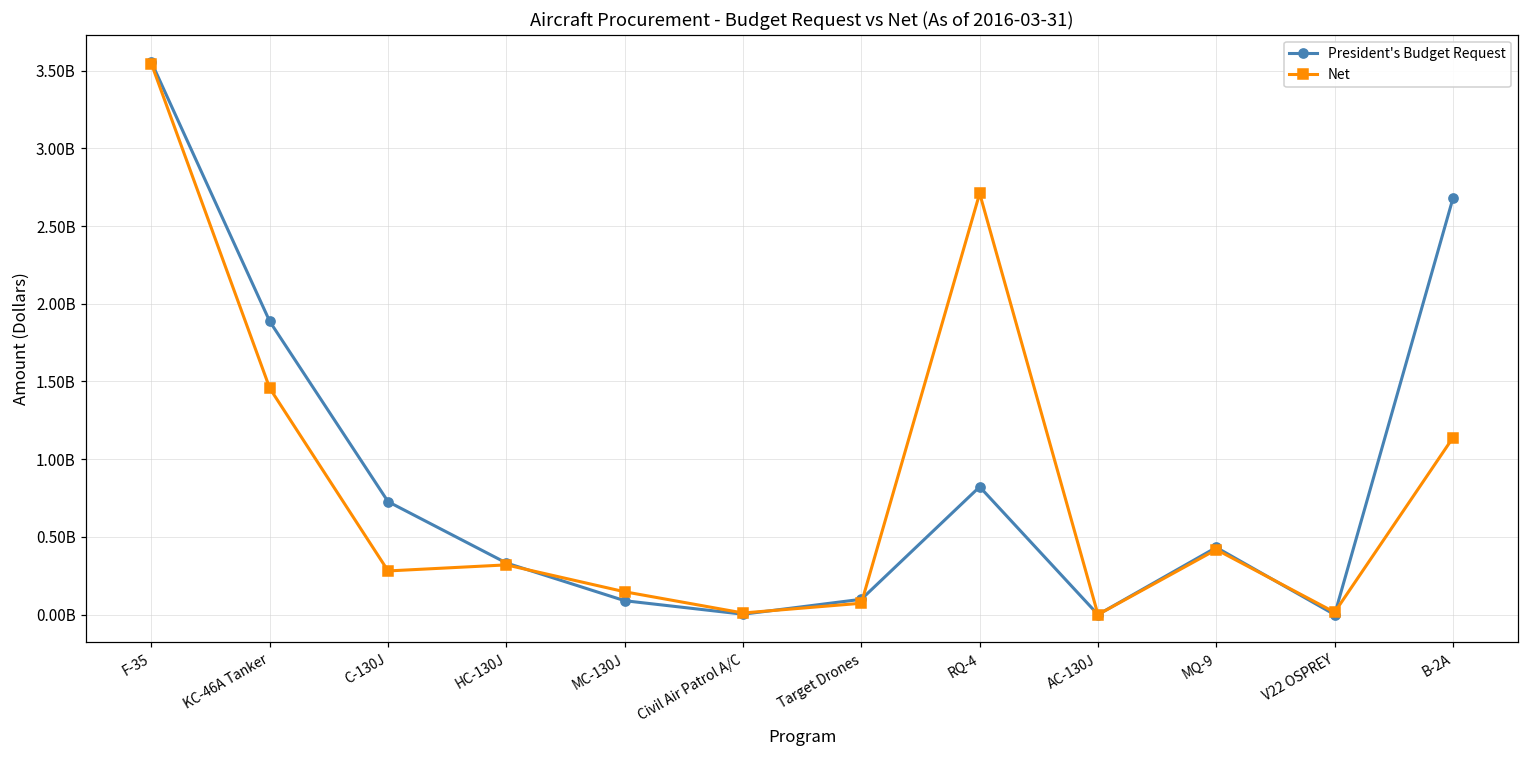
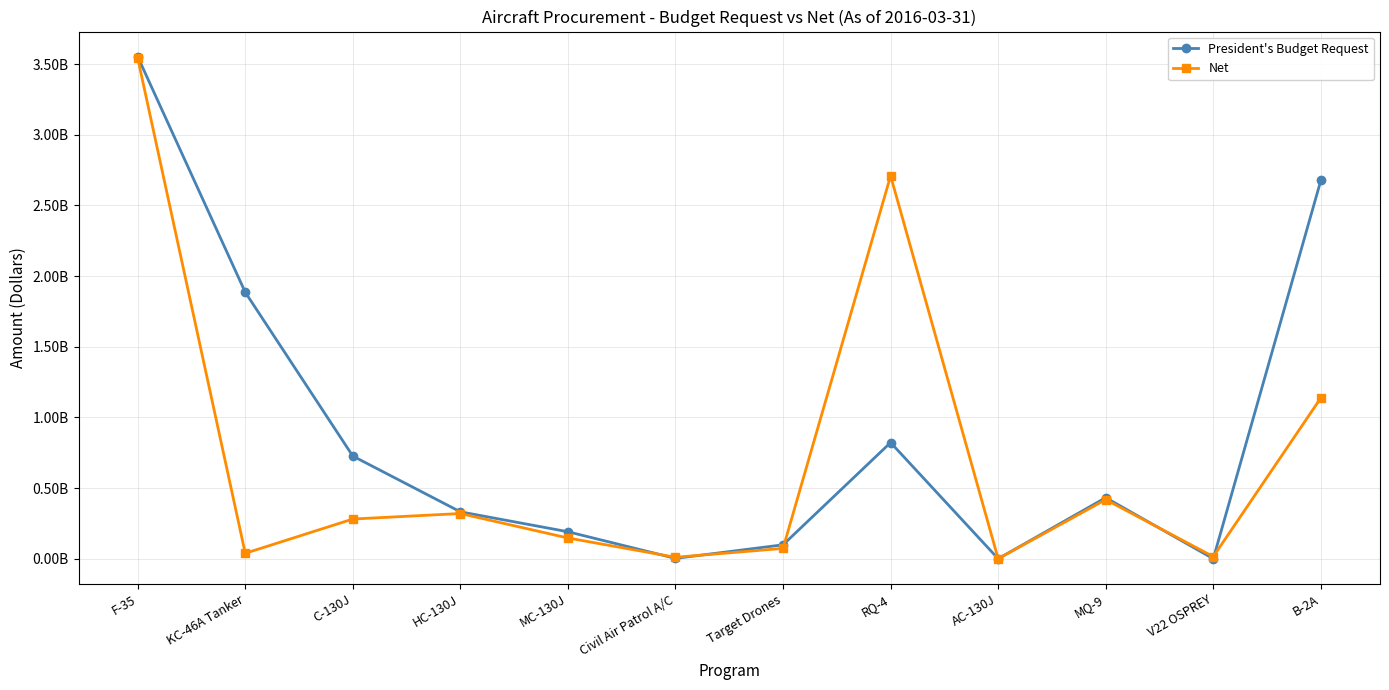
  {
    "President's Budget Request": {
      "KC-46A Tanker": 1890000000,
      "C-130J": 730000000,
-     "MC-130J": 90000000,
+     "MC-130J": 190000000,
      "Target Drones": 100000000,
      "RQ-4": 820000000,
      "B-2A": 2680000000
    },
    "Net": {
-     "KC-46A Tanker": 1460000000,
+     "KC-46A Tanker": 40000000,
      "C-130J": 280000000,
      "MC-130J": 150000000,
      "Target Drones": 70000000,
      "RQ-4": 2710000000,
      "B-2A": 1140000000
    }
  }
